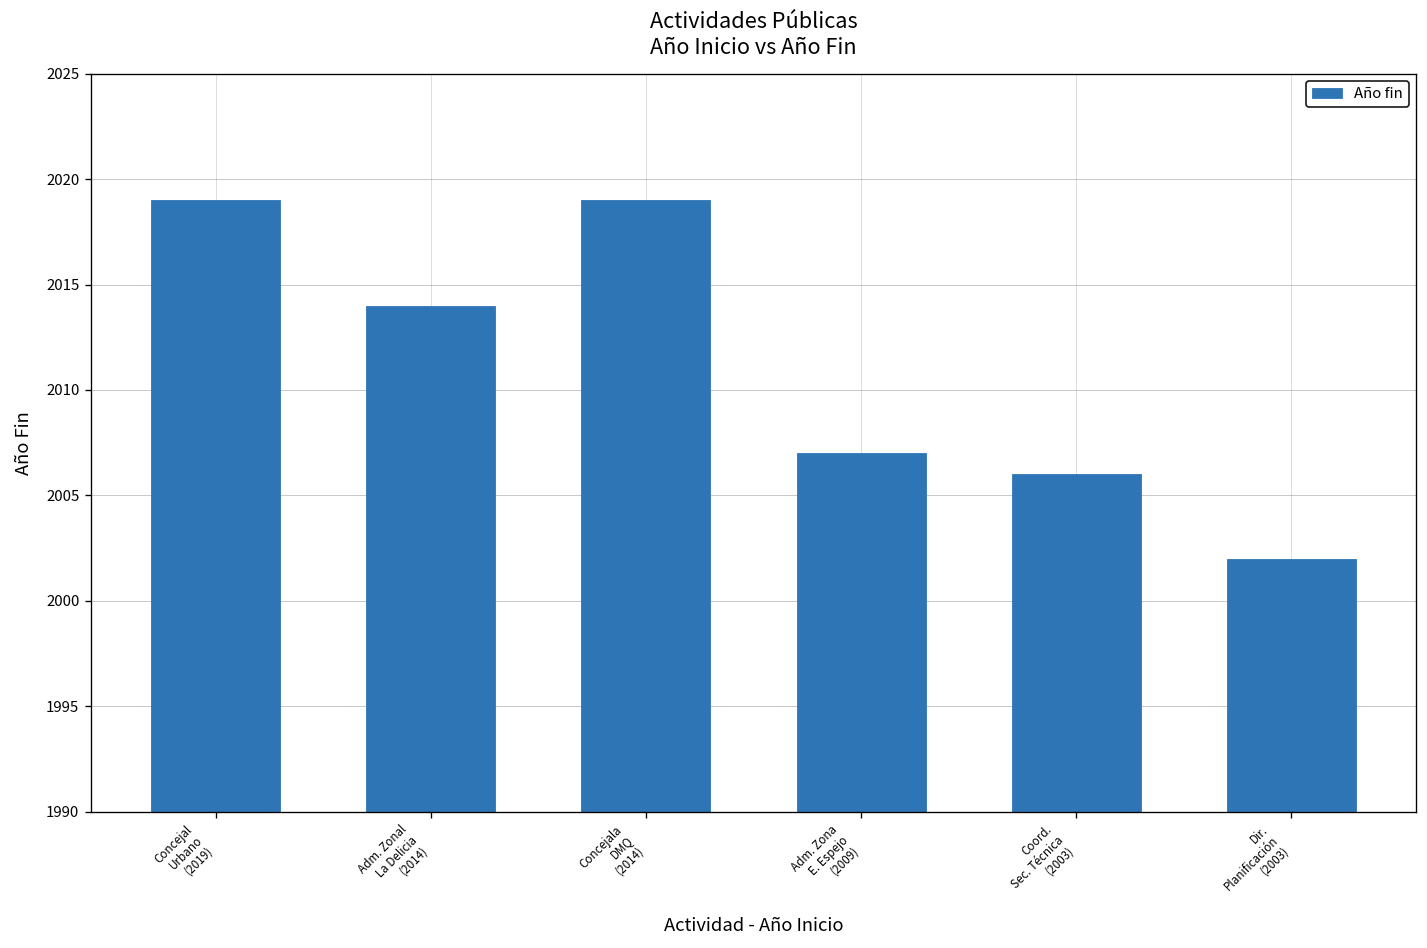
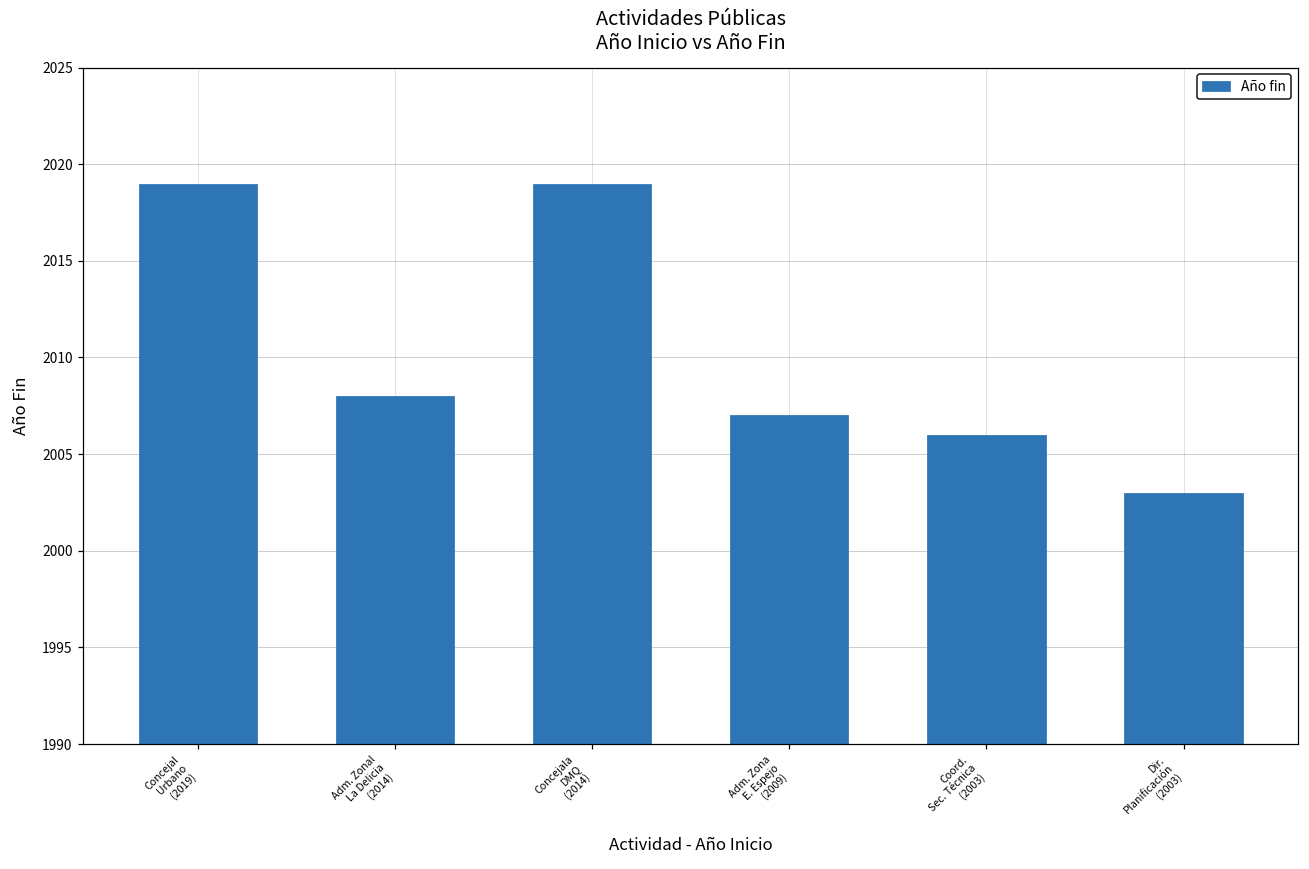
  {
    "Concejal Urbano (2019)": 2019,
-   "Adm. Zonal La Delicia (2014)": 2014,
+   "Adm. Zonal La Delicia (2014)": 2008,
    "Concejala DMQ (2014)": 2019,
    "Adm. Zona E. Espejo (2009)": 2007,
    "Coord. Sec. Técnica (2003)": 2006,
-   "Dir. Planificación (2003)": 2002
+   "Dir. Planificación (2003)": 2003
  }
